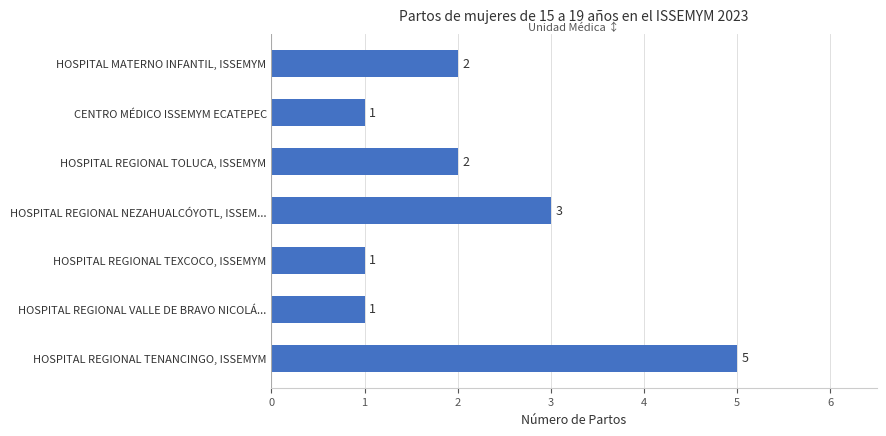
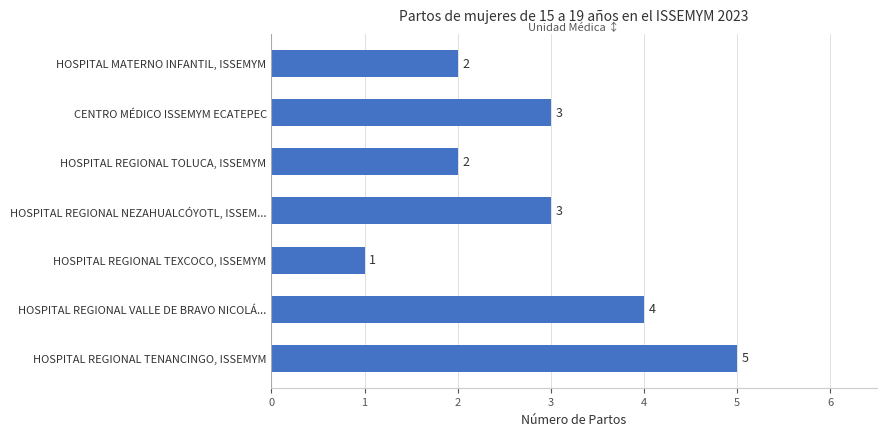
  {
    "HOSPITAL MATERNO INFANTIL, ISSEMYM": 2,
-   "CENTRO MÉDICO ISSEMYM ECATEPEC": 1,
+   "CENTRO MÉDICO ISSEMYM ECATEPEC": 3,
    "HOSPITAL REGIONAL TOLUCA, ISSEMYM": 2,
    "HOSPITAL REGIONAL NEZAHUALCÓYOTL, ISSEM...": 3,
    "HOSPITAL REGIONAL TEXCOCO, ISSEMYM": 1,
-   "HOSPITAL REGIONAL VALLE DE BRAVO NICOLÁ...": 1,
+   "HOSPITAL REGIONAL VALLE DE BRAVO NICOLÁ...": 4,
    "HOSPITAL REGIONAL TENANCINGO, ISSEMYM": 5
  }
